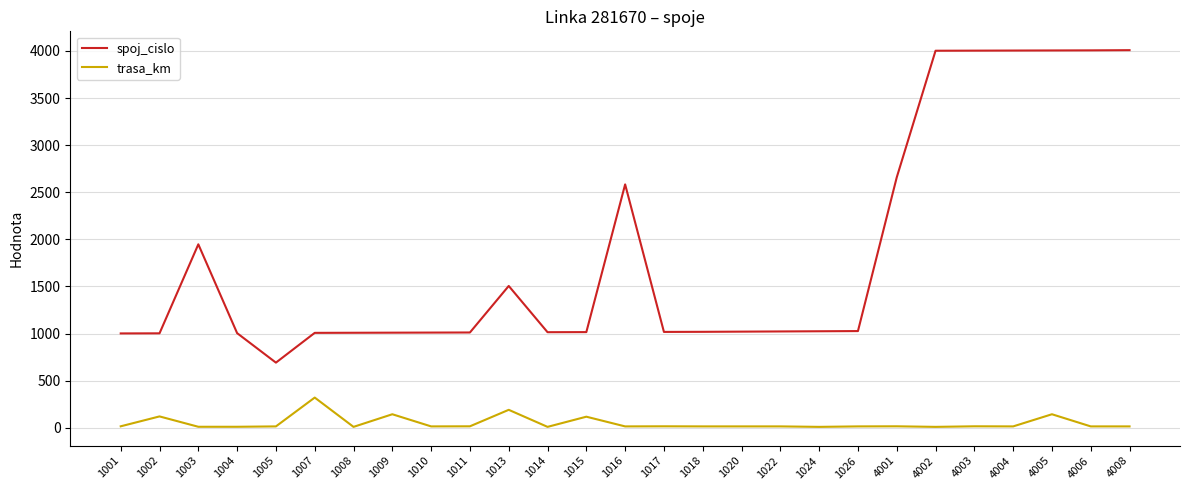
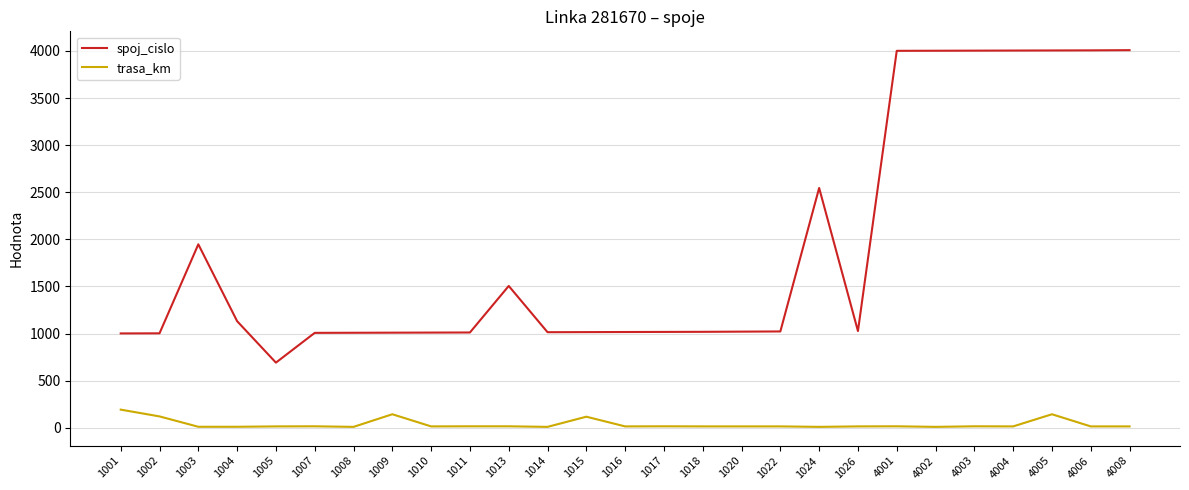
  {
    "spoj_cislo": {
      "1001": 1000,
      "1002": 1000,
      "1003": 1900,
-     "1004": 1000,
+     "1004": 1100,
      "1005": 700,
      "1007": 1000,
      "1008": 1000,
      "1009": 1000,
      "1010": 1000,
      "1011": 1000,
      "1013": 1500,
      "1014": 1000,
      "1015": 1000,
-     "1016": 2600,
+     "1016": 1000,
      "1017": 1000,
      "1018": 1000,
      "1020": 1000,
      "1022": 1000,
-     "1024": 1000,
+     "1024": 2500,
      "1026": 1000,
-     "4001": 2700,
+     "4001": 4000,
      "4002": 4000,
      "4003": 4000,
      "4004": 4000,
      "4005": 4000,
      "4006": 4000,
      "4008": 4000
    },
    "trasa_km": {
-     "1001": 0,
+     "1001": 200,
      "1002": 100,
      "1003": 0,
      "1004": 0,
      "1005": 0,
-     "1007": 300,
+     "1007": 0,
      "1008": 0,
      "1009": 100,
      "1010": 0,
      "1011": 0,
-     "1013": 200,
+     "1013": 0,
      "1014": 0,
      "1015": 100,
      "1016": 0,
      "1017": 0,
      "1018": 0,
      "1020": 0,
      "1022": 0,
      "1024": 0,
      "1026": 0,
      "4001": 0,
      "4002": 0,
      "4003": 0,
      "4004": 0,
      "4005": 100,
      "4006": 0,
      "4008": 0
    }
  }
